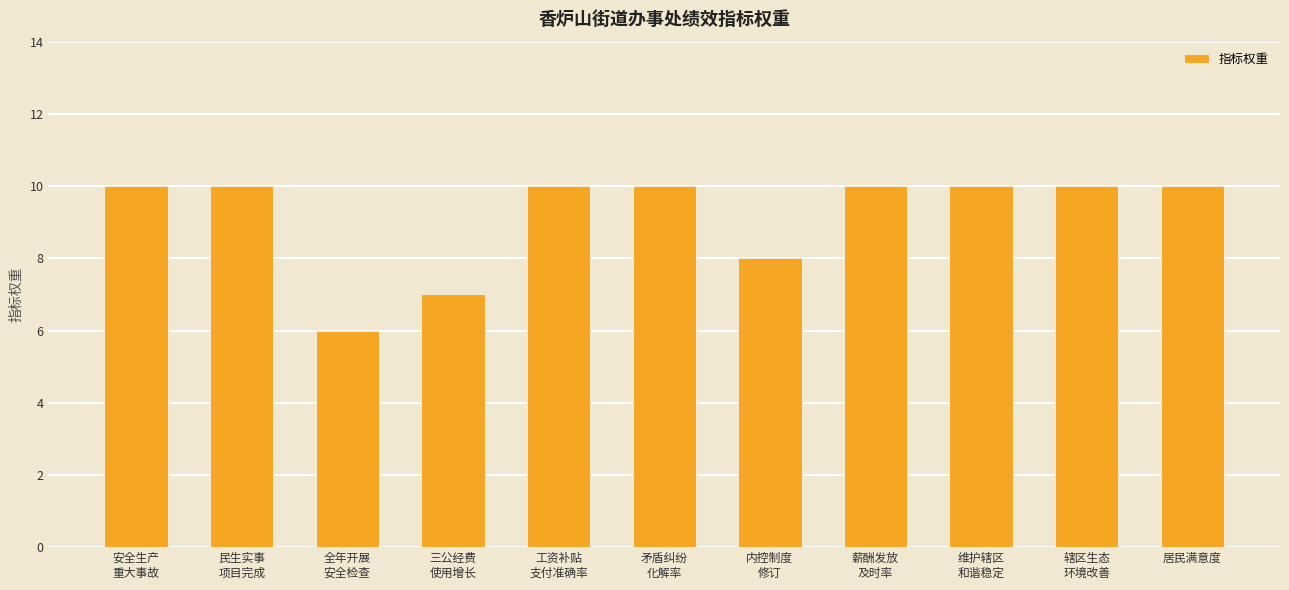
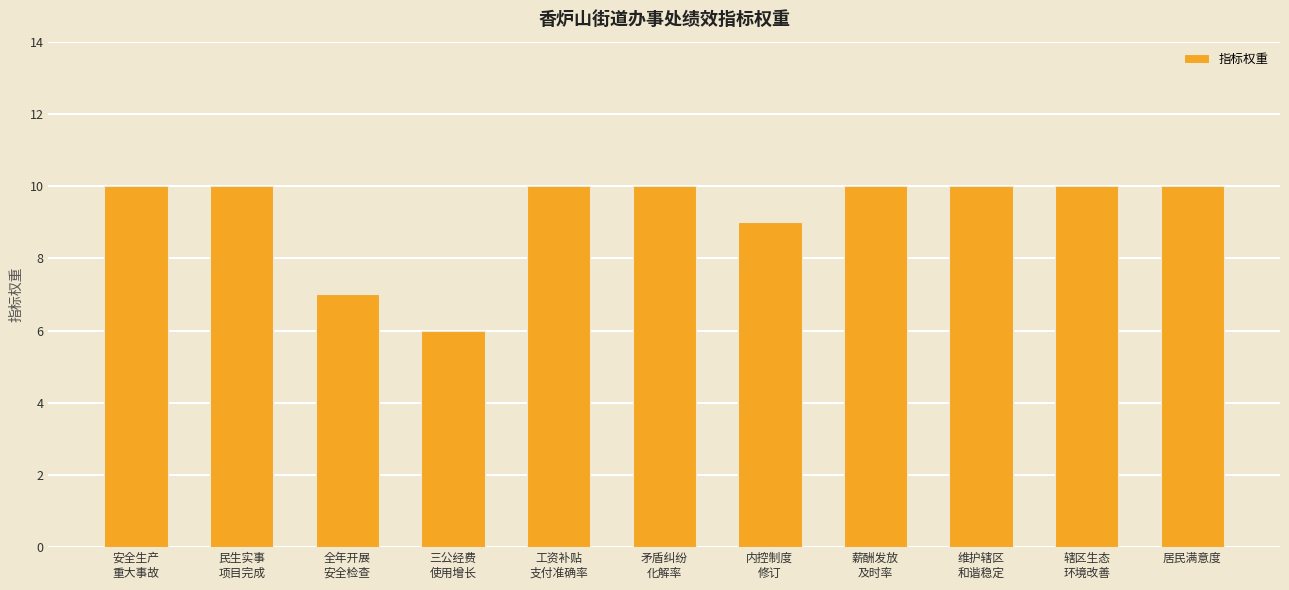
  {
    "安全生产 重大事故": 10,
    "民生实事 项目完成": 10,
-   "全年开展 安全检查": 6,
-   "三公经费 使用增长": 7,
+   "全年开展 安全检查": 7,
+   "三公经费 使用增长": 6,
    "工资补贴 支付准确率": 10,
    "矛盾纠纷 化解率": 10,
-   "内控制度 修订": 8,
+   "内控制度 修订": 9,
    "薪酬发放 及时率": 10,
    "维护辖区 和谐稳定": 10,
    "辖区生态 环境改善": 10,
    "居民满意度": 10
  }
